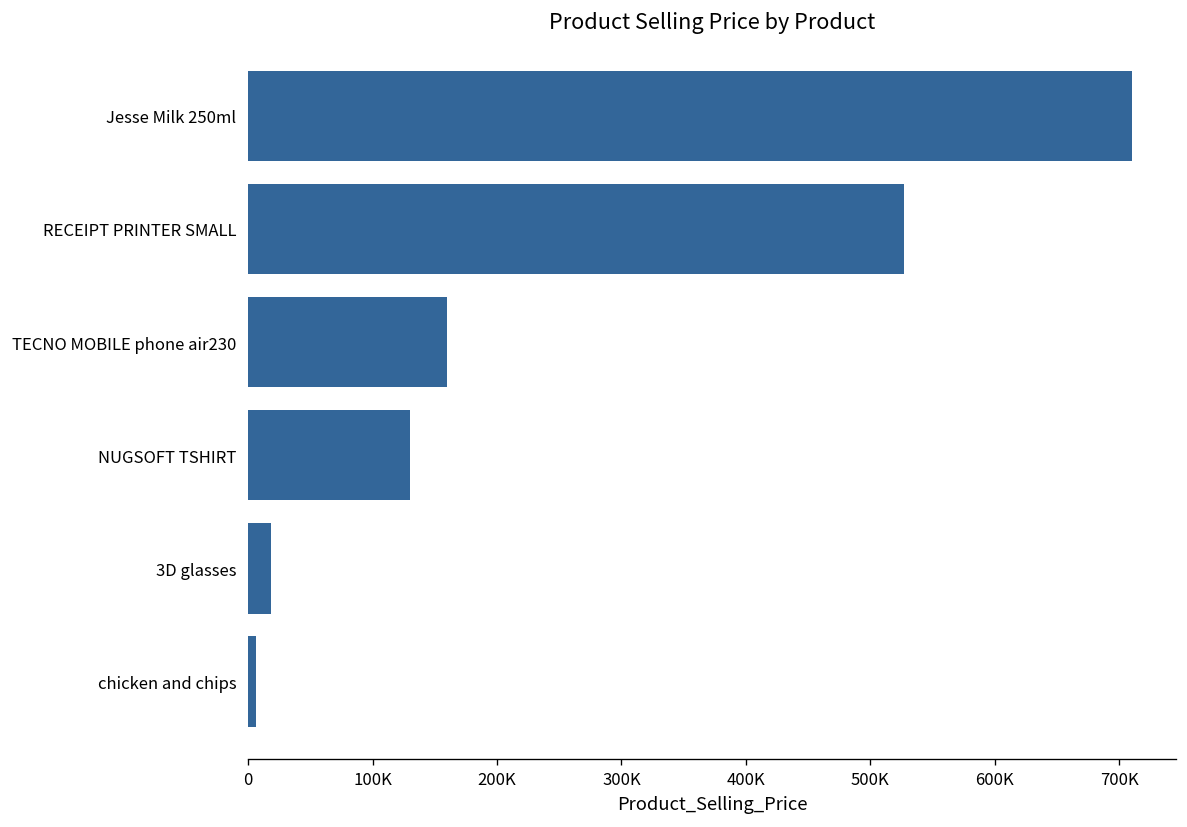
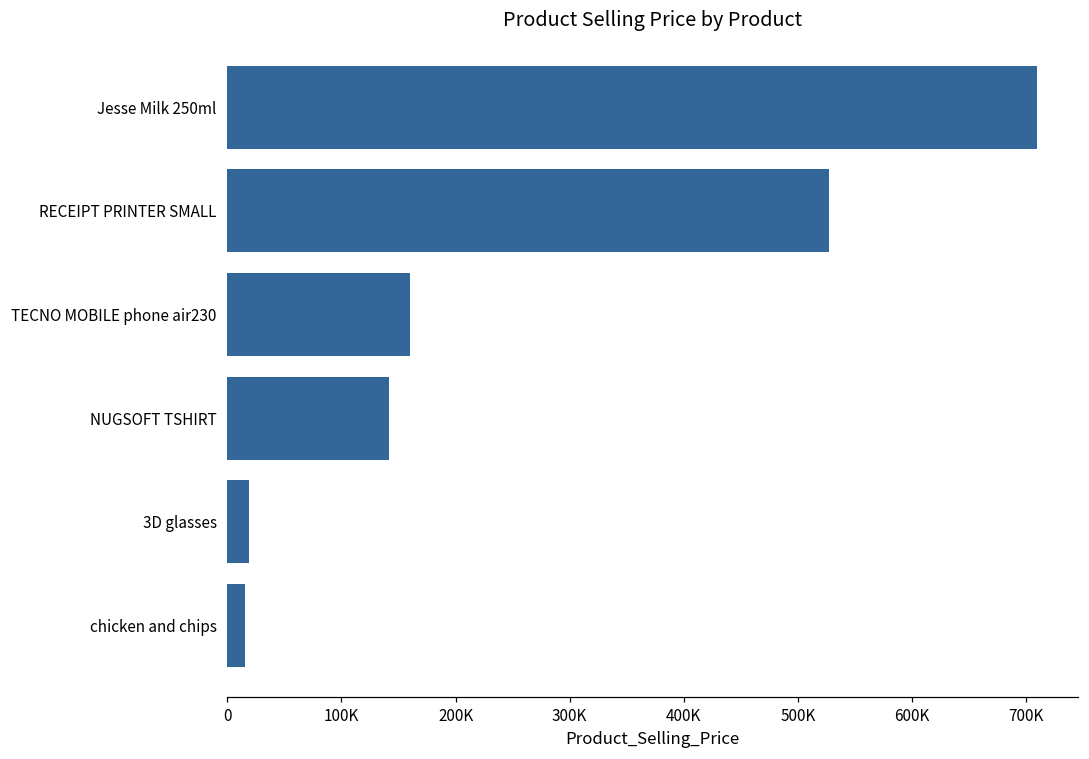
  {
    "Jesse Milk 250ml": 710000,
    "RECEIPT PRINTER SMALL": 527000,
    "TECNO MOBILE phone air230": 160000,
-   "NUGSOFT TSHIRT": 130000,
+   "NUGSOFT TSHIRT": 141000,
    "3D glasses": 19000,
-   "chicken and chips": 6000
+   "chicken and chips": 15000
  }
